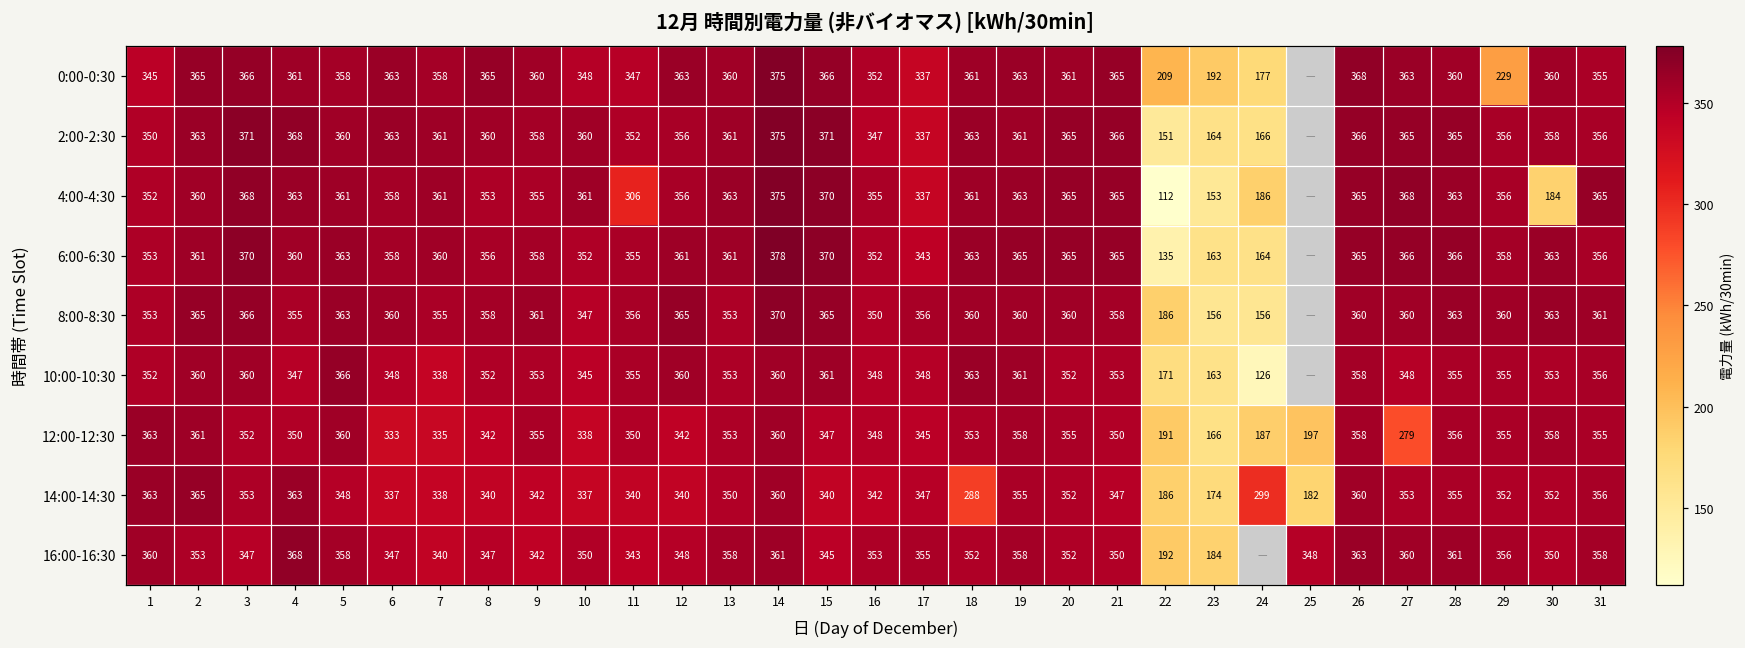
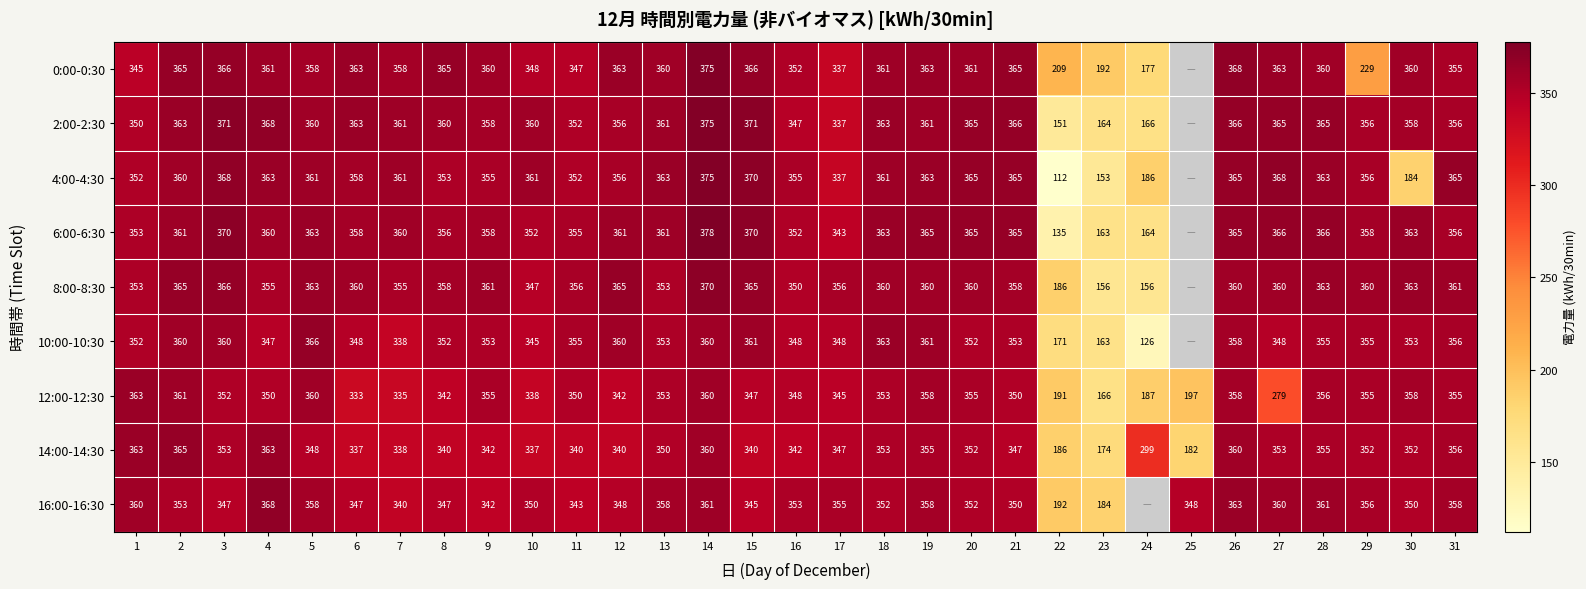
  {
    "4:00-4:30": {
      "1": 352,
      "2": 360,
      "3": 368,
      "4": 363,
      "5": 361,
      "6": 358,
      "7": 361,
      "8": 353,
      "9": 355,
      "10": 361,
-     "11": 306,
+     "11": 352,
      "12": 356,
      "13": 363,
      "14": 375,
      "15": 370,
      "16": 355,
      "17": 337,
      "18": 361,
      "19": 363,
      "20": 365,
      "21": 365,
      "22": 112,
      "23": 153,
      "24": 186,
      "26": 365,
      "27": 368,
      "28": 363,
      "29": 356,
      "30": 184,
      "31": 365
    },
    "14:00-14:30": {
      "1": 363,
      "2": 365,
      "3": 353,
      "4": 363,
      "5": 348,
      "6": 337,
      "7": 338,
      "8": 340,
      "9": 342,
      "10": 337,
      "11": 340,
      "12": 340,
      "13": 350,
      "14": 360,
      "15": 340,
      "16": 342,
      "17": 347,
-     "18": 288,
+     "18": 353,
      "19": 355,
      "20": 352,
      "21": 347,
      "22": 186,
      "23": 174,
      "24": 299,
      "25": 182,
      "26": 360,
      "27": 353,
      "28": 355,
      "29": 352,
      "30": 352,
      "31": 356
    }
  }
